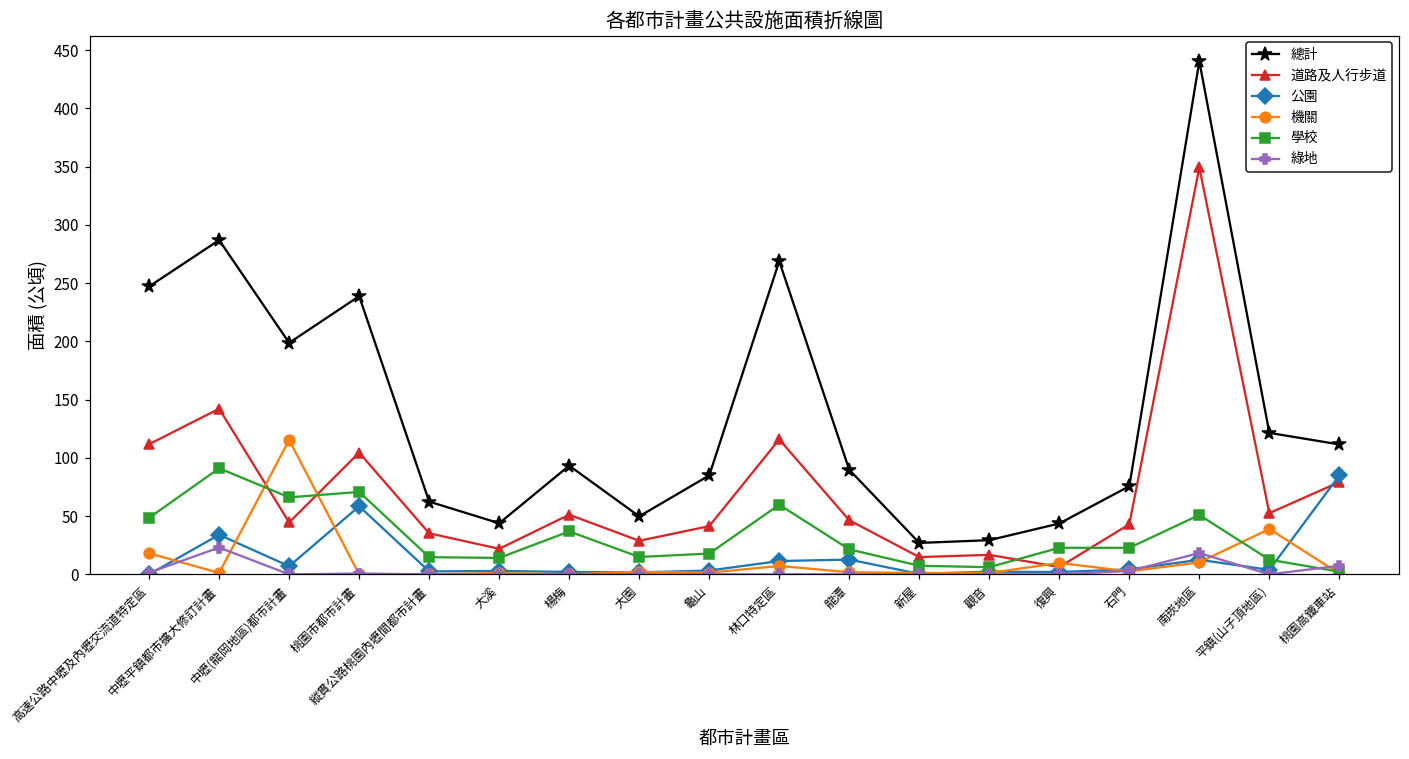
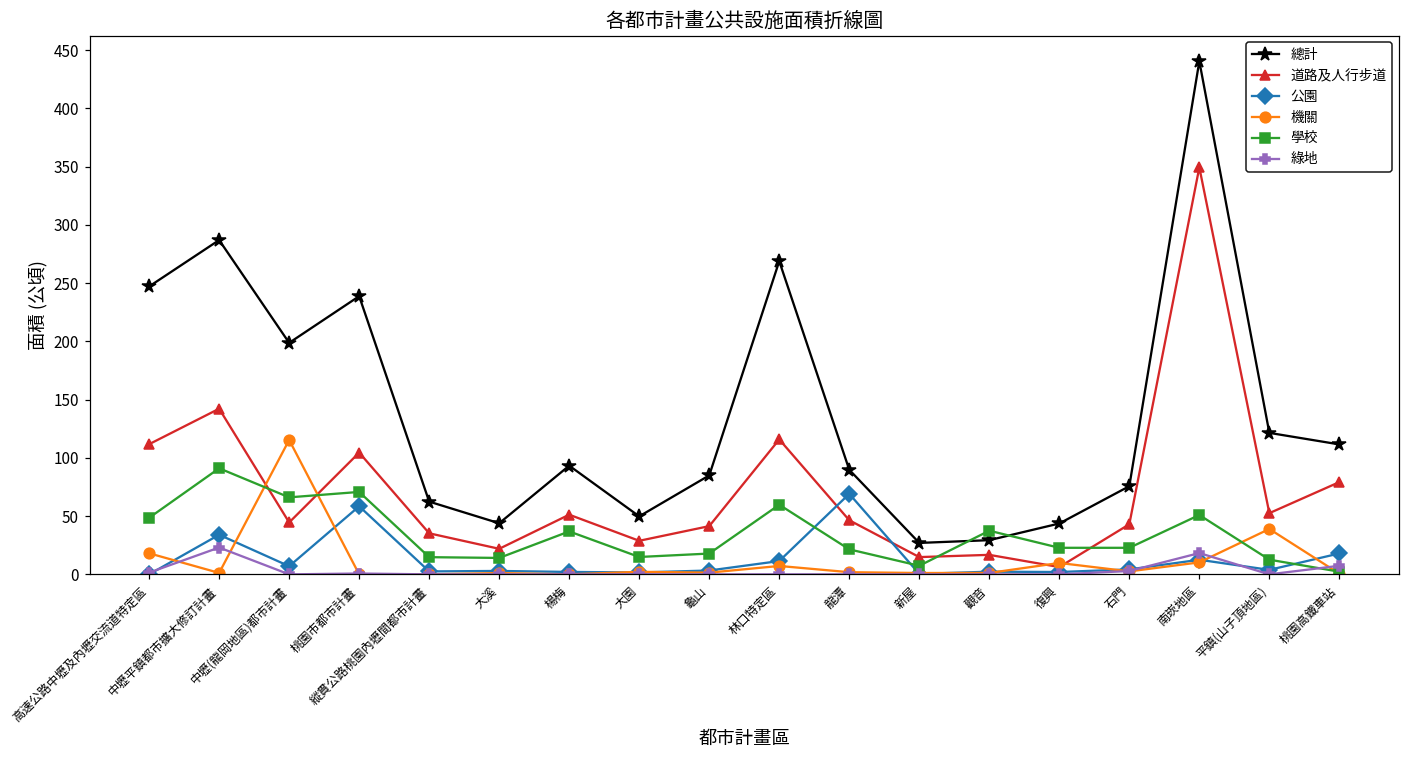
  {
    "總計": {
      "高速公路中壢及內壢交流道特定區": 247,
      "中壢平鎮都市擴大修訂計畫": 287,
      "中壢(龍岡地區)都市計畫": 199,
      "桃園市都市計畫": 239,
      "縱貫公路桃園內壢間都市計畫": 62,
      "大溪": 44,
      "楊梅": 93,
      "大園": 50,
      "龜山": 85,
      "林口特定區": 269,
      "龍潭": 90,
      "新屋": 27,
      "觀音": 29,
      "復興": 44,
      "石門": 76,
      "南崁地區": 441,
      "平鎮(山子頂地區)": 121,
      "桃園高鐵車站": 112
    },
    "道路及人行步道": {
      "高速公路中壢及內壢交流道特定區": 112,
      "中壢平鎮都市擴大修訂計畫": 142,
      "中壢(龍岡地區)都市計畫": 45,
      "桃園市都市計畫": 105,
      "縱貫公路桃園內壢間都市計畫": 35,
      "大溪": 22,
      "楊梅": 51,
      "大園": 29,
      "龜山": 41,
      "林口特定區": 116,
      "龍潭": 46,
      "新屋": 15,
      "觀音": 17,
      "復興": 6,
      "石門": 43,
      "南崁地區": 349,
      "平鎮(山子頂地區)": 53,
      "桃園高鐵車站": 79
    },
    "公園": {
      "中壢平鎮都市擴大修訂計畫": 34,
      "中壢(龍岡地區)都市計畫": 7,
      "桃園市都市計畫": 58,
      "縱貫公路桃園內壢間都市計畫": 3,
      "林口特定區": 11,
-     "龍潭": 13,
+     "龍潭": 69,
      "平鎮(山子頂地區)": 4,
-     "桃園高鐵車站": 85
+     "桃園高鐵車站": 18
    },
    "機關": {
      "高速公路中壢及內壢交流道特定區": 18,
      "中壢平鎮都市擴大修訂計畫": 1,
      "中壢(龍岡地區)都市計畫": 115,
      "林口特定區": 7,
      "復興": 10,
      "平鎮(山子頂地區)": 39
    },
    "學校": {
      "高速公路中壢及內壢交流道特定區": 49,
      "中壢平鎮都市擴大修訂計畫": 91,
      "中壢(龍岡地區)都市計畫": 66,
      "桃園市都市計畫": 71,
      "縱貫公路桃園內壢間都市計畫": 15,
      "大溪": 14,
      "楊梅": 37,
      "大園": 15,
      "龜山": 18,
      "林口特定區": 60,
      "龍潭": 21,
      "新屋": 7,
-     "觀音": 6,
+     "觀音": 37,
      "復興": 23,
      "石門": 23,
      "南崁地區": 51,
      "平鎮(山子頂地區)": 13
    },
    "綠地": {
      "中壢平鎮都市擴大修訂計畫": 23,
      "中壢(龍岡地區)都市計畫": 0,
      "林口特定區": 0,
      "南崁地區": 18,
      "平鎮(山子頂地區)": 0,
      "桃園高鐵車站": 7
    }
  }
